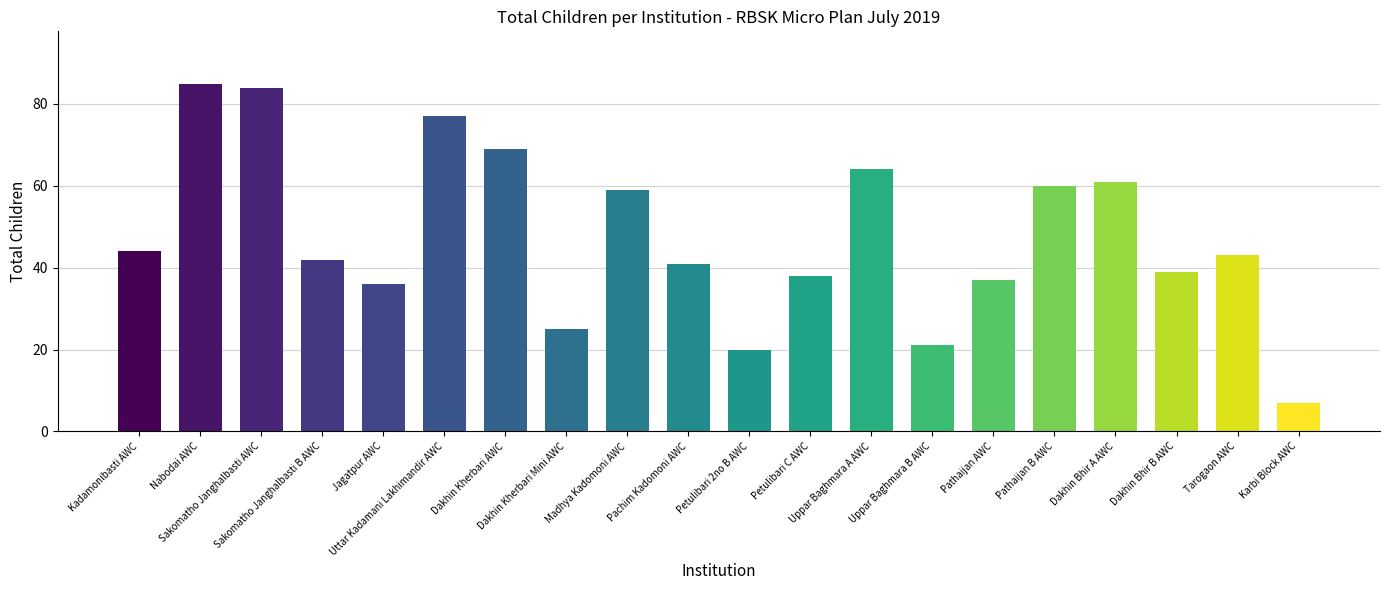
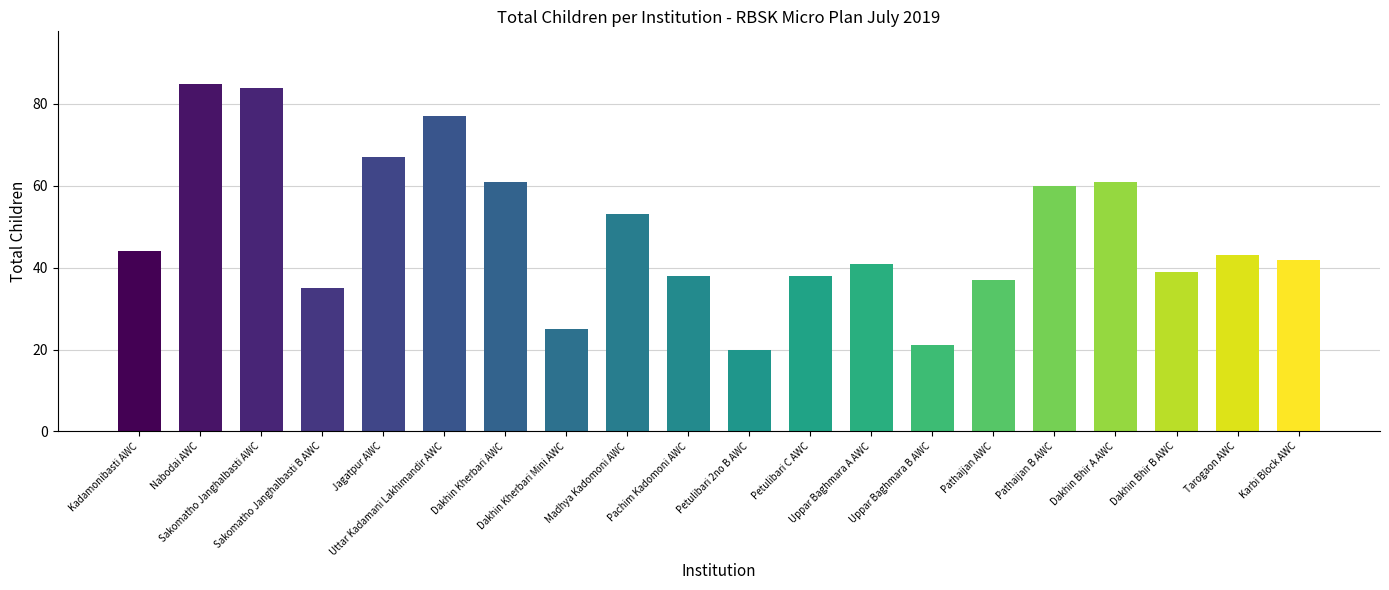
  {
    "Kadamonibasti AWC": 44,
    "Nabodai AWC": 85,
    "Sakomatho Janghalbasti AWC": 84,
-   "Sakomatho Janghalbasti B AWC": 42,
-   "Jagatpur AWC": 36,
+   "Sakomatho Janghalbasti B AWC": 35,
+   "Jagatpur AWC": 67,
    "Uttar Kadamani Lakhimandir AWC": 77,
-   "Dakhin Kherbari AWC": 69,
+   "Dakhin Kherbari AWC": 61,
    "Dakhin Kherbari Mini AWC": 25,
-   "Madhya Kadomoni AWC": 59,
-   "Pachim Kadomoni AWC": 41,
+   "Madhya Kadomoni AWC": 53,
+   "Pachim Kadomoni AWC": 38,
    "Petulibari 2no B AWC": 20,
    "Petulibari C AWC": 38,
-   "Uppar Baghmara A AWC": 64,
+   "Uppar Baghmara A AWC": 41,
    "Uppar Baghmara B AWC": 21,
    "Pathaijan AWC": 37,
    "Pathaijan B AWC": 60,
    "Dakhin Bhir A AWC": 61,
    "Dakhin Bhir B AWC": 39,
    "Tarogaon AWC": 43,
-   "Karbi Block AWC": 7
+   "Karbi Block AWC": 42
  }
